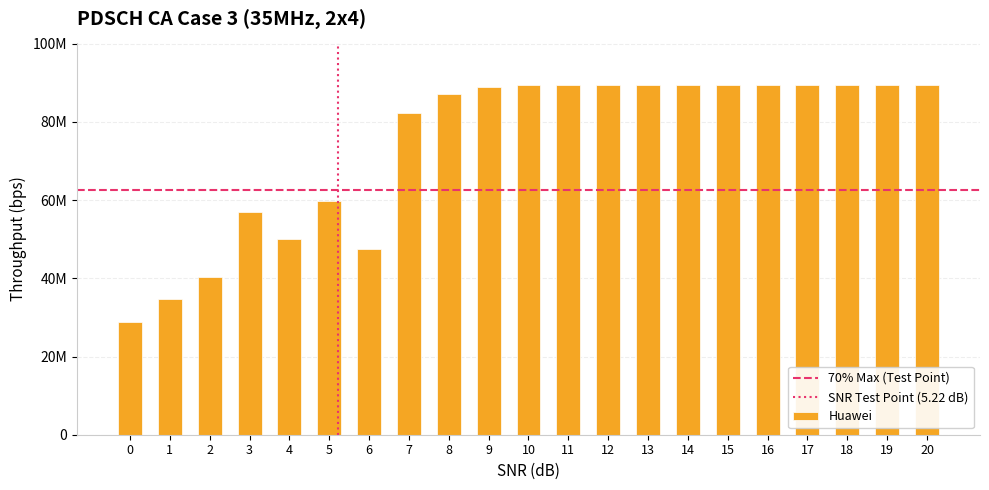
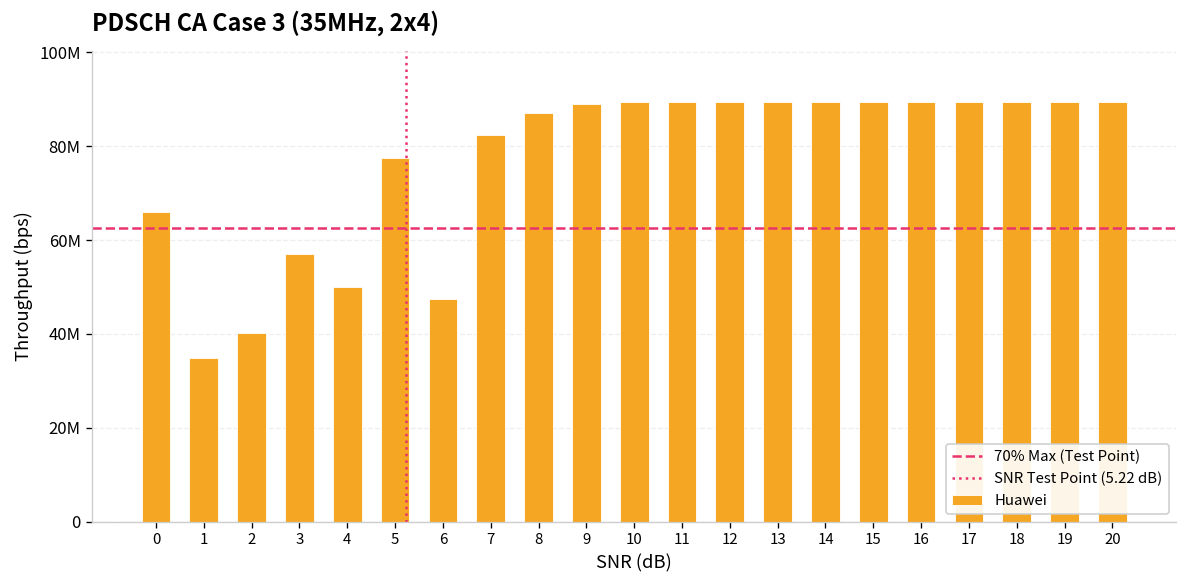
  {
-   "0": 29000000,
+   "0": 66000000,
    "1": 35000000,
    "2": 40000000,
    "3": 57000000,
    "4": 50000000,
-   "5": 60000000,
+   "5": 77000000,
    "6": 48000000,
    "7": 82000000,
    "8": 87000000,
    "9": 89000000,
    "10": 89000000,
    "11": 90000000,
    "12": 90000000,
    "13": 90000000,
    "14": 90000000,
    "15": 90000000,
    "16": 90000000,
    "17": 90000000,
    "18": 90000000,
    "19": 90000000,
    "20": 90000000
  }
